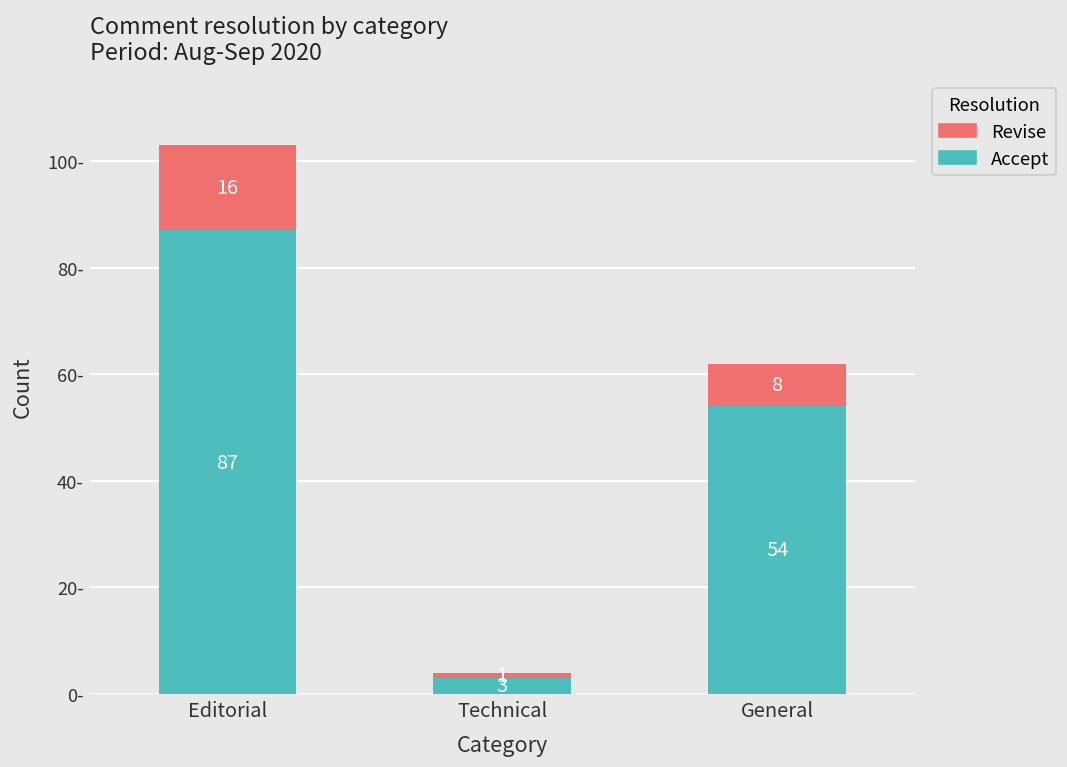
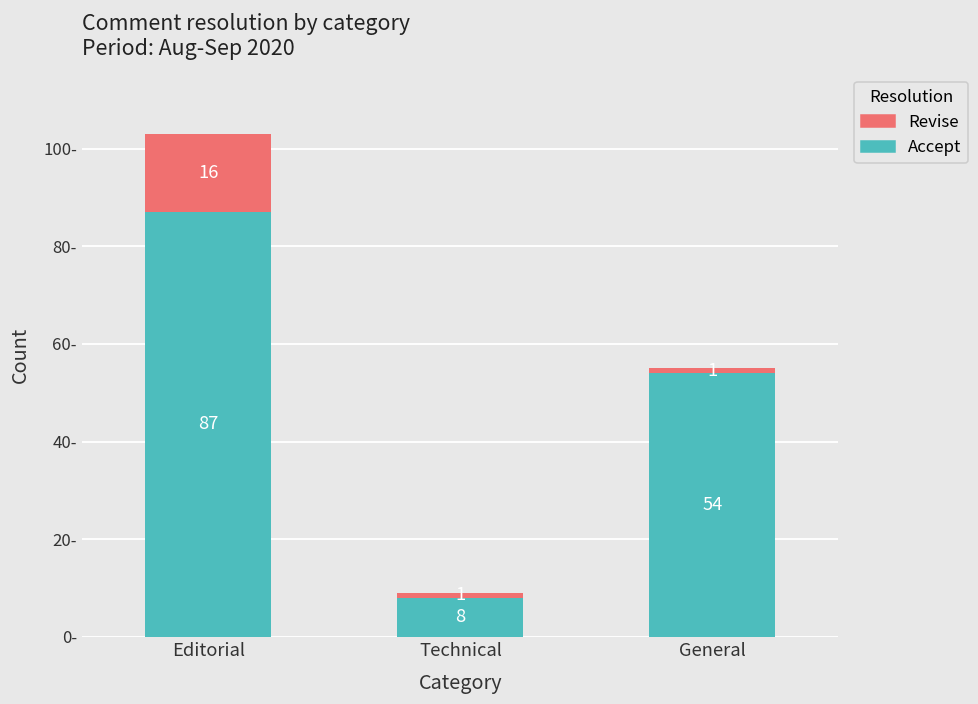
  {
    "Accept": {
      "Editorial": 87,
-     "Technical": 3,
+     "Technical": 8,
      "General": 54
    },
    "Revise": {
      "Editorial": 16,
-     "General": 8
+     "General": 1
    }
  }
